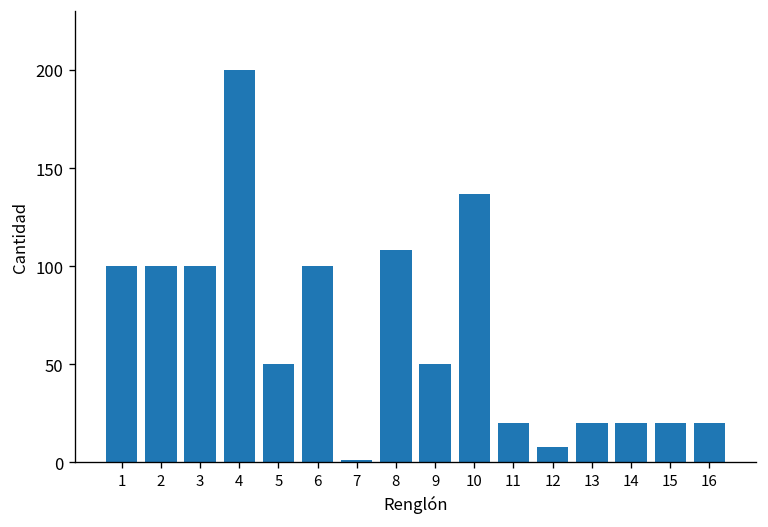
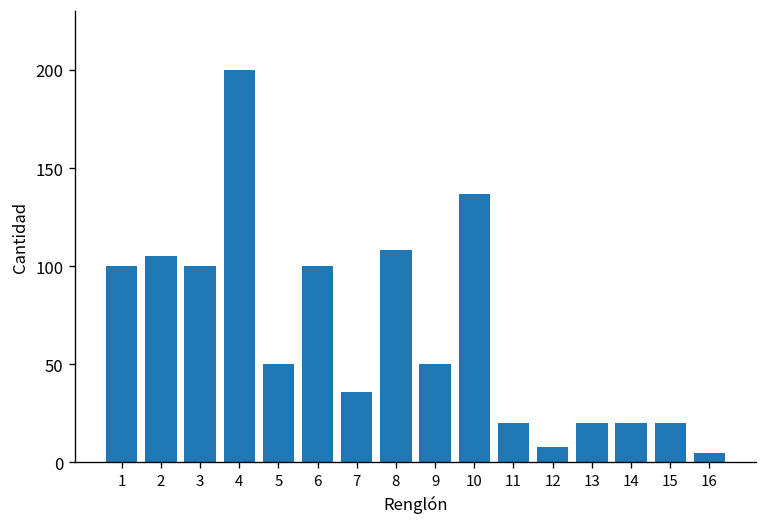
  {
    "1": 100,
-   "2": 100,
+   "2": 105,
    "3": 100,
    "4": 200,
    "5": 50,
    "6": 100,
-   "7": 1,
+   "7": 36,
    "8": 108,
    "9": 50,
    "10": 137,
    "11": 20,
    "12": 8,
    "13": 20,
    "14": 20,
    "15": 20,
-   "16": 20
+   "16": 5
  }
